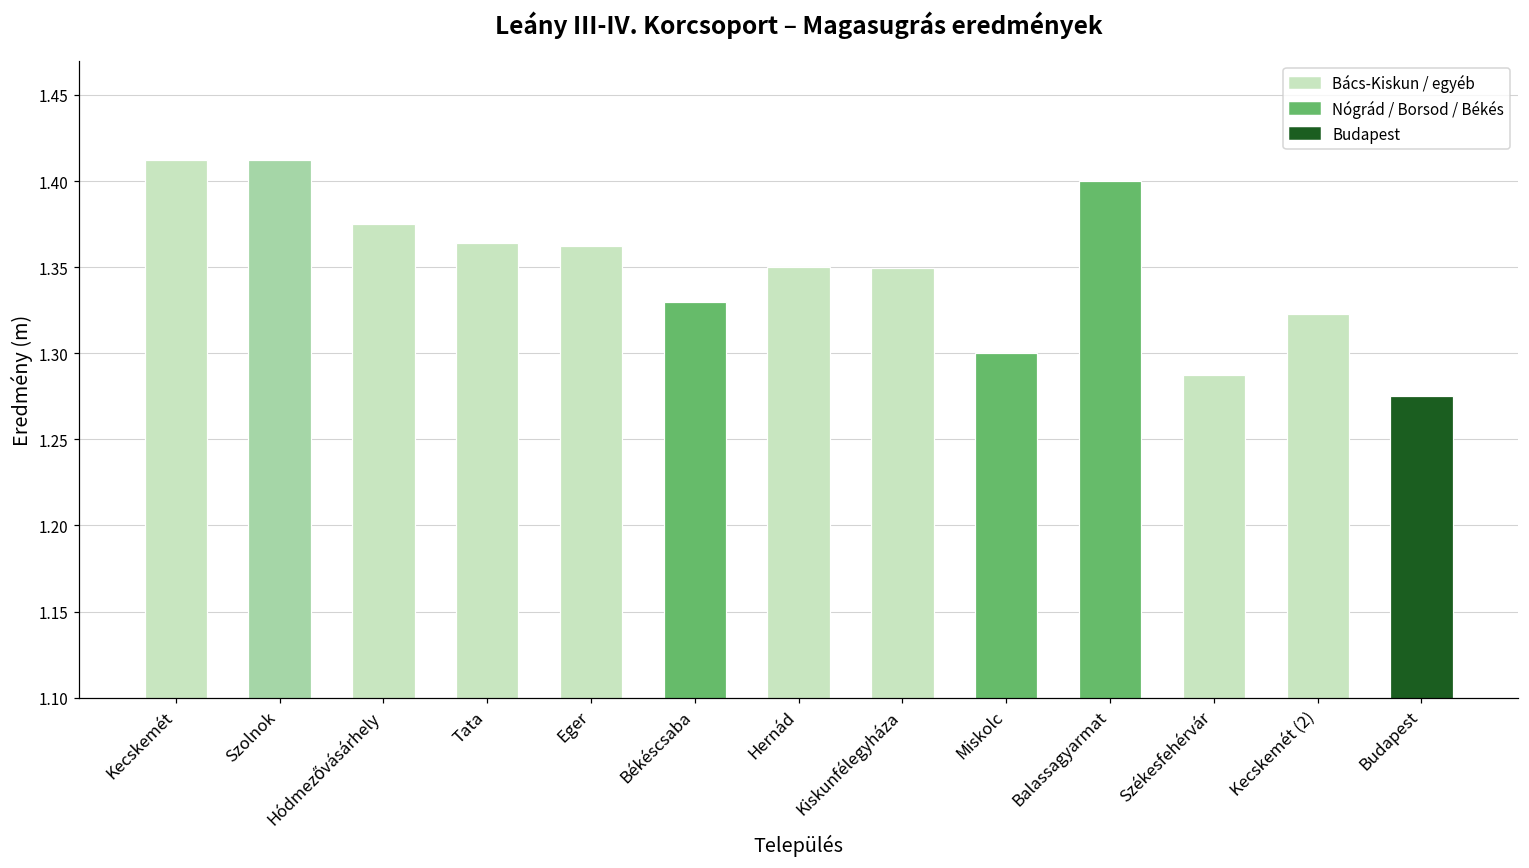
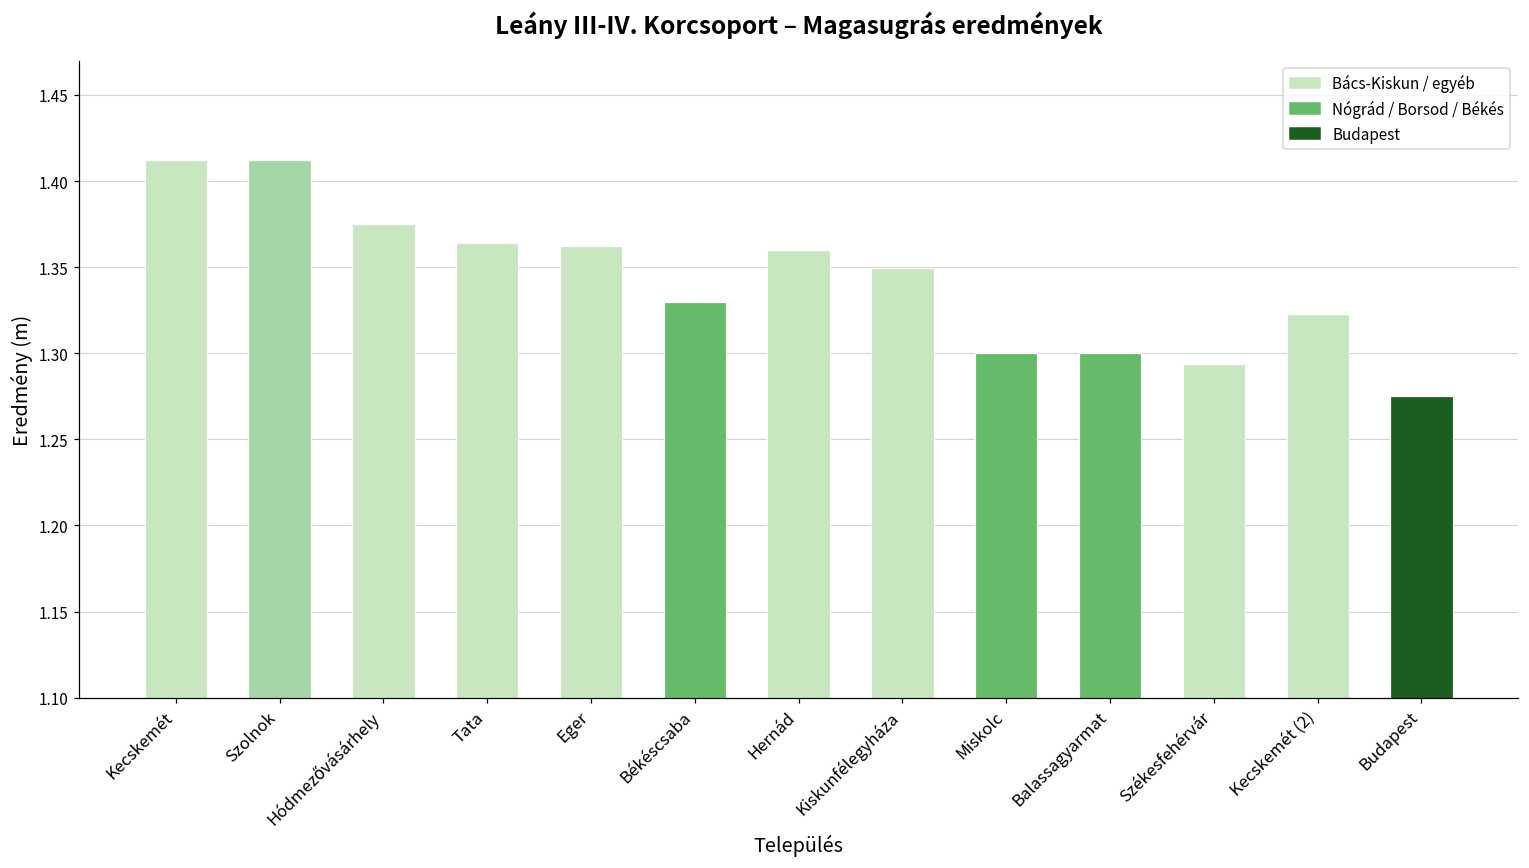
  {
    "Kecskemét": 1.413,
    "Szolnok": 1.413,
    "Hódmezővásárhely": 1.375,
    "Tata": 1.364,
    "Eger": 1.363,
    "Békéscsaba": 1.330,
-   "Hernád": 1.35,
+   "Hernád": 1.36,
    "Kiskunfélegyháza": 1.350,
    "Miskolc": 1.300,
-   "Balassagyarmat": 1.4,
-   "Székesfehérvár": 1.288,
+   "Balassagyarmat": 1.3,
+   "Székesfehérvár": 1.294,
    "Kecskemét (2)": 1.323,
    "Budapest": 1.275
  }
